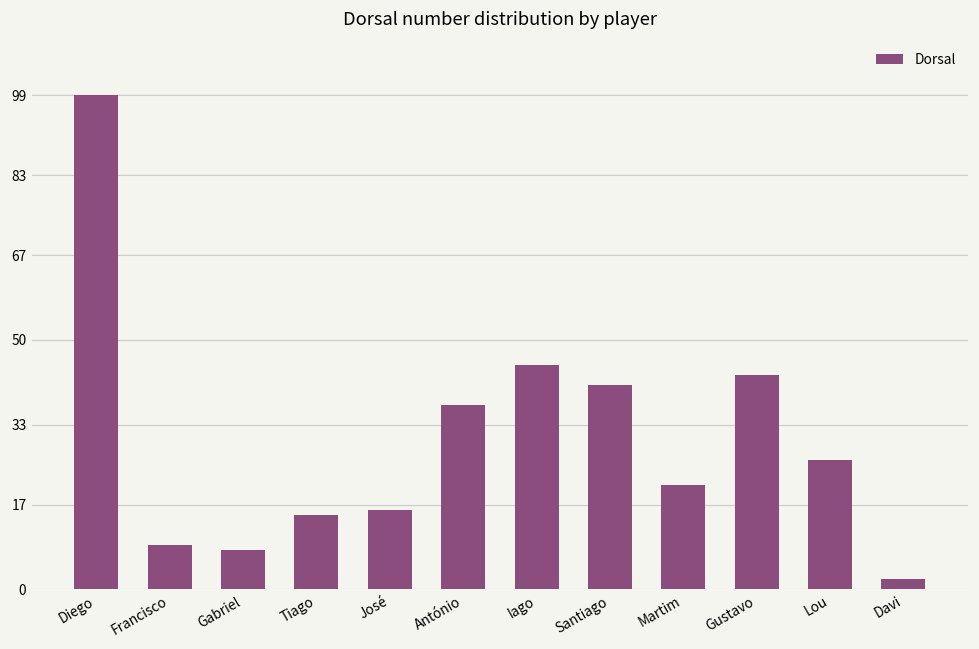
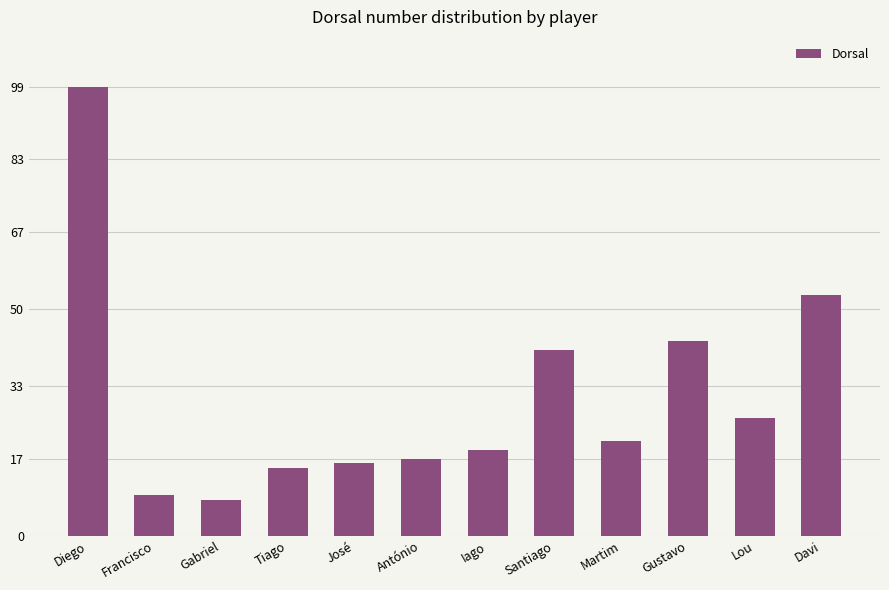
  {
    "Diego": 99,
    "Francisco": 9,
    "Gabriel": 8,
    "Tiago": 15,
    "José": 16,
-   "António": 37,
-   "Iago": 45,
+   "António": 17,
+   "Iago": 19,
    "Santiago": 41,
    "Martim": 21,
    "Gustavo": 43,
    "Lou": 26,
-   "Davi": 2
+   "Davi": 53
  }
